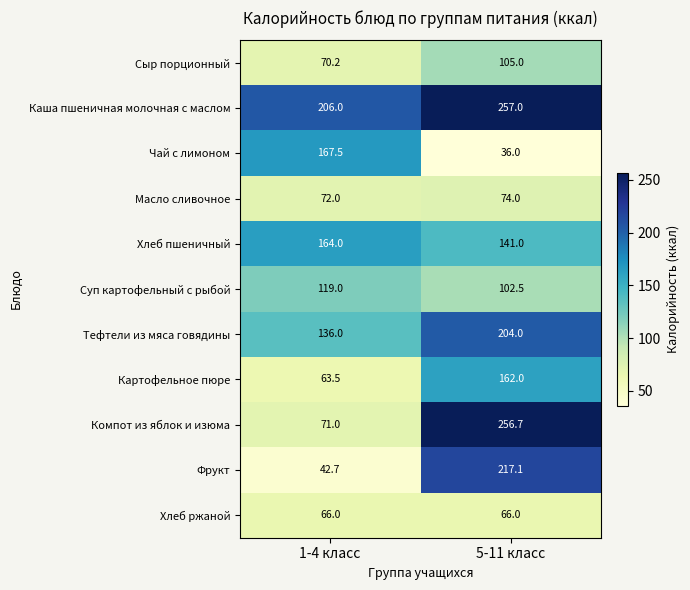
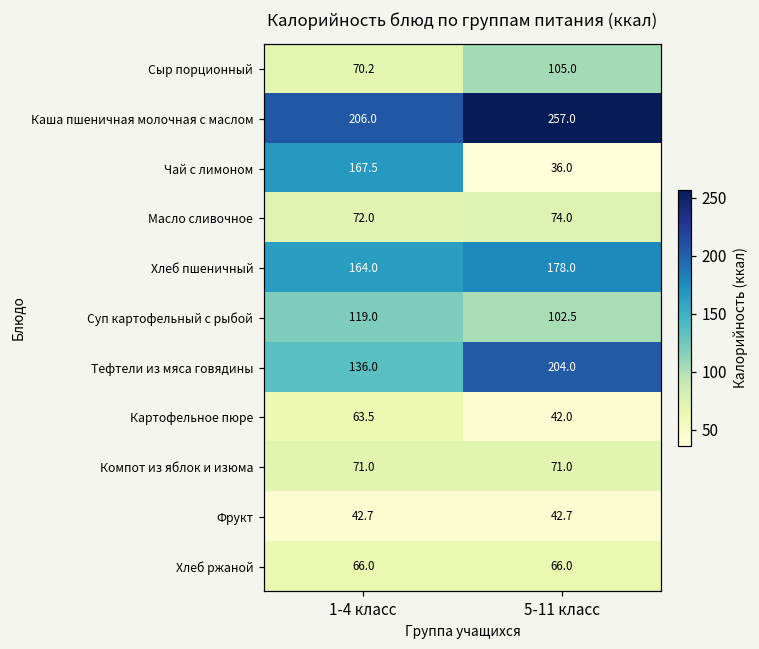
  {
    "Сыр порционный": {
      "1-4 класс": 70.2,
      "5-11 класс": 105.0
    },
    "Каша пшеничная молочная с маслом": {
      "1-4 класс": 206.0,
      "5-11 класс": 257.0
    },
    "Чай с лимоном": {
      "1-4 класс": 167.5,
      "5-11 класс": 36.0
    },
    "Масло сливочное": {
      "1-4 класс": 72.0,
      "5-11 класс": 74.0
    },
    "Хлеб пшеничный": {
      "1-4 класс": 164.0,
-     "5-11 класс": 141.0
+     "5-11 класс": 178.0
    },
    "Суп картофельный с рыбой": {
      "1-4 класс": 119.0,
      "5-11 класс": 102.5
    },
    "Тефтели из мяса говядины": {
      "1-4 класс": 136.0,
      "5-11 класс": 204.0
    },
    "Картофельное пюре": {
      "1-4 класс": 63.5,
-     "5-11 класс": 162.0
+     "5-11 класс": 42.0
    },
    "Компот из яблок и изюма": {
      "1-4 класс": 71.0,
-     "5-11 класс": 256.7
+     "5-11 класс": 71.0
    },
    "Фрукт": {
      "1-4 класс": 42.7,
-     "5-11 класс": 217.1
+     "5-11 класс": 42.7
    },
    "Хлеб ржаной": {
      "1-4 класс": 66.0,
      "5-11 класс": 66.0
    }
  }
